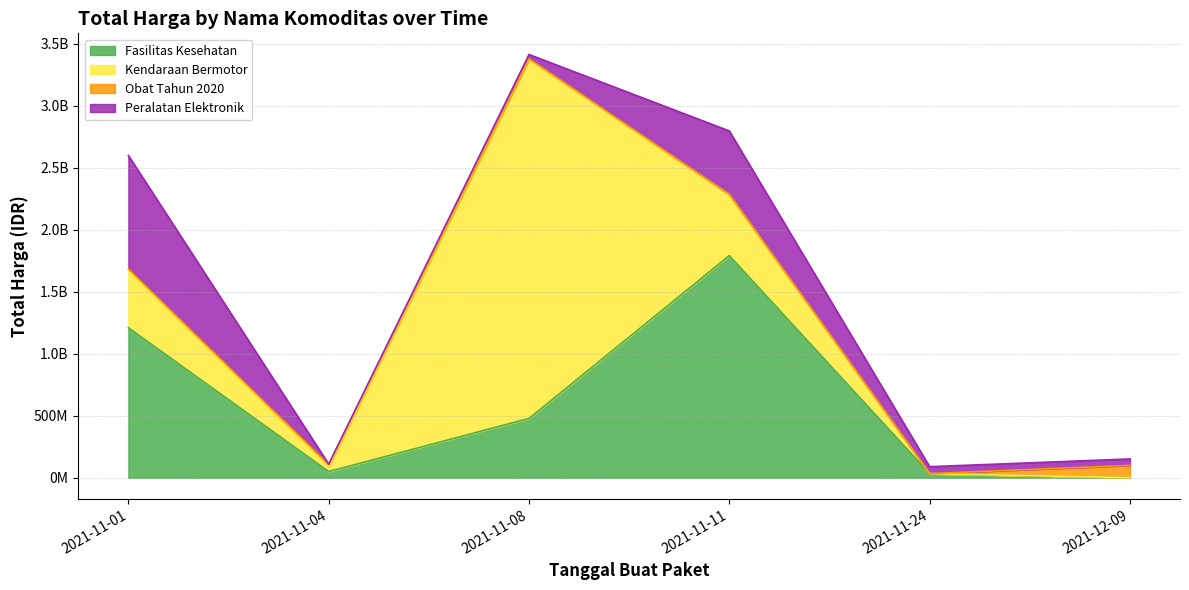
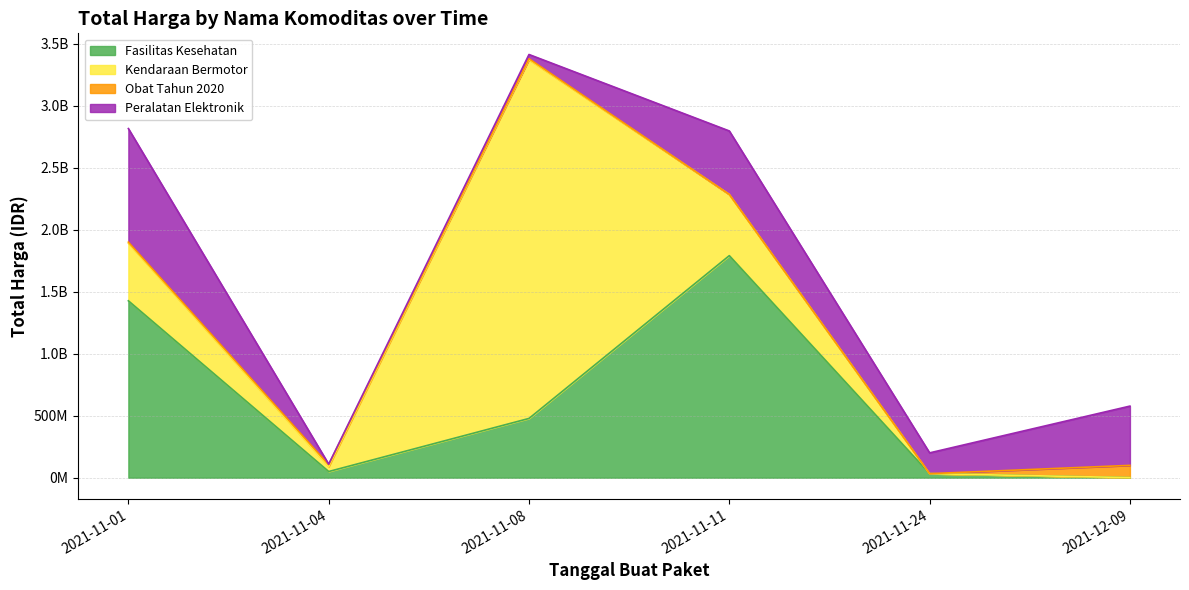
  {
    "Fasilitas Kesehatan": {
-     "2021-11-01": 1210000000,
+     "2021-11-01": 1430000000,
      "2021-11-04": 50000000,
      "2021-11-08": 480000000,
      "2021-11-11": 1790000000
    },
    "Obat Tahun 2020": {
      "2021-12-09": 100000000
    },
    "Peralatan Elektronik": {
      "2021-11-01": 920000000,
      "2021-11-08": 30000000,
      "2021-11-11": 510000000,
-     "2021-11-24": 60000000,
-     "2021-12-09": 50000000
+     "2021-11-24": 170000000,
+     "2021-12-09": 480000000
    }
  }
